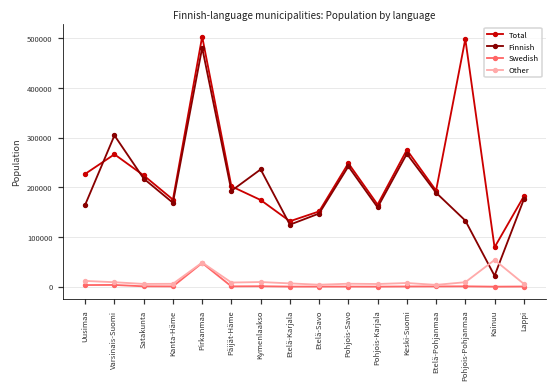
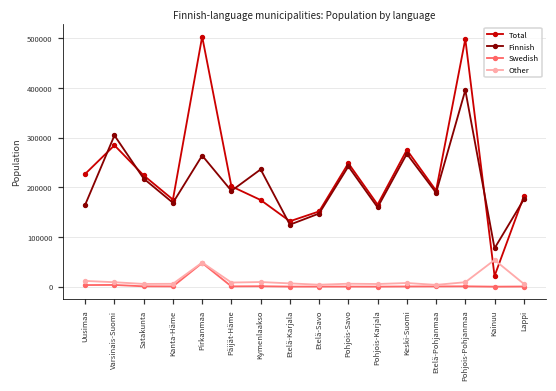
  {
    "Total": {
      "Uusimaa": 230000,
-     "Varsinais-Suomi": 270000,
+     "Varsinais-Suomi": 280000,
      "Satakunta": 220000,
      "Kanta-Häme": 180000,
      "Pirkanmaa": 500000,
      "Päijät-Häme": 200000,
      "Kymenlaakso": 170000,
      "Etelä-Karjala": 130000,
      "Pohjois-Savo": 250000,
      "Keski-Suomi": 280000,
      "Pohjois-Pohjanmaa": 500000,
-     "Kainuu": 80000,
+     "Kainuu": 20000,
      "Lappi": 180000
    },
    "Finnish": {
      "Uusimaa": 170000,
      "Varsinais-Suomi": 300000,
      "Satakunta": 220000,
      "Kanta-Häme": 170000,
-     "Pirkanmaa": 480000,
+     "Pirkanmaa": 260000,
      "Päijät-Häme": 190000,
      "Kymenlaakso": 240000,
      "Etelä-Karjala": 120000,
      "Pohjois-Savo": 240000,
      "Keski-Suomi": 270000,
-     "Pohjois-Pohjanmaa": 130000,
-     "Kainuu": 20000,
+     "Pohjois-Pohjanmaa": 400000,
+     "Kainuu": 80000,
      "Lappi": 180000
    },
    "Swedish": {
      "Uusimaa": 0,
      "Päijät-Häme": 0,
      "Kymenlaakso": 0,
      "Etelä-Karjala": 0,
      "Pohjois-Savo": 0,
      "Keski-Suomi": 0,
      "Pohjois-Pohjanmaa": 0,
      "Kainuu": 0
    },
    "Other": {
      "Uusimaa": 10000,
      "Päijät-Häme": 10000,
      "Kymenlaakso": 10000,
      "Etelä-Karjala": 10000,
      "Pohjois-Savo": 10000,
      "Keski-Suomi": 10000,
      "Pohjois-Pohjanmaa": 10000,
      "Kainuu": 50000
    }
  }
